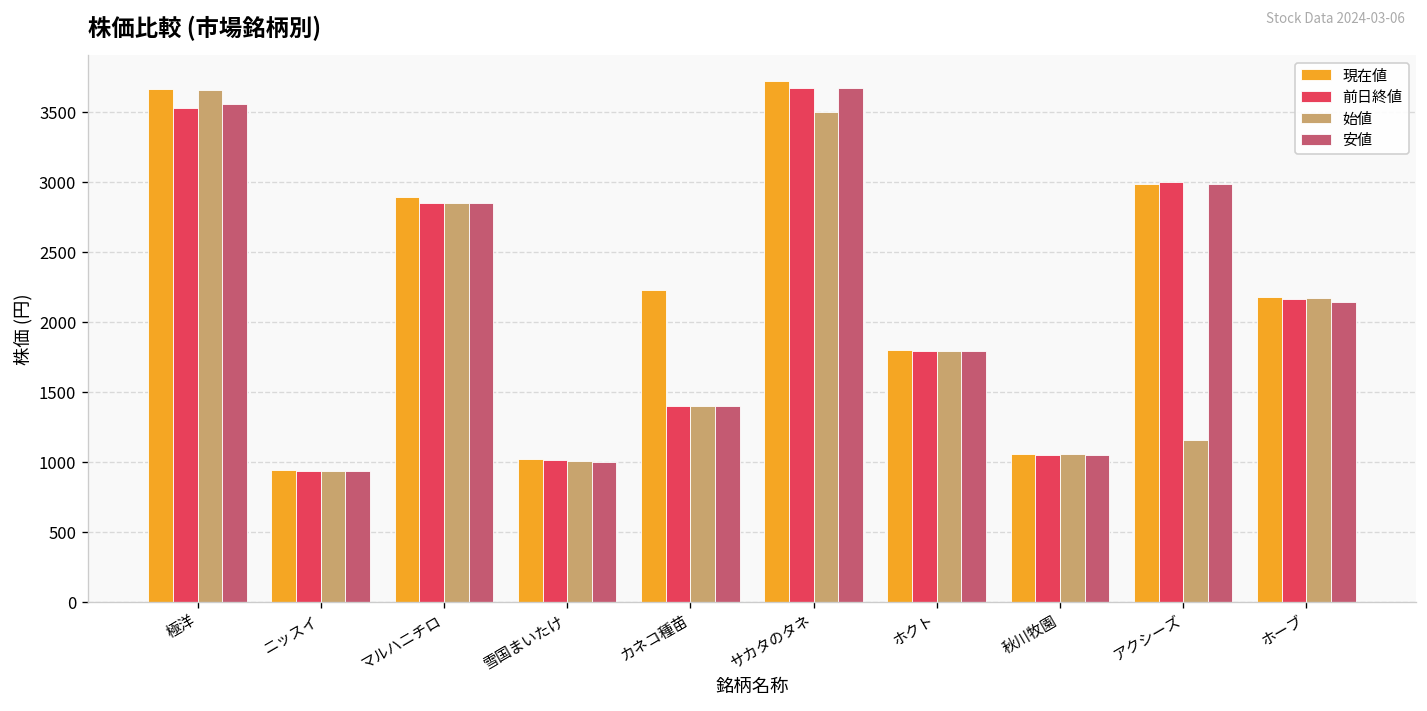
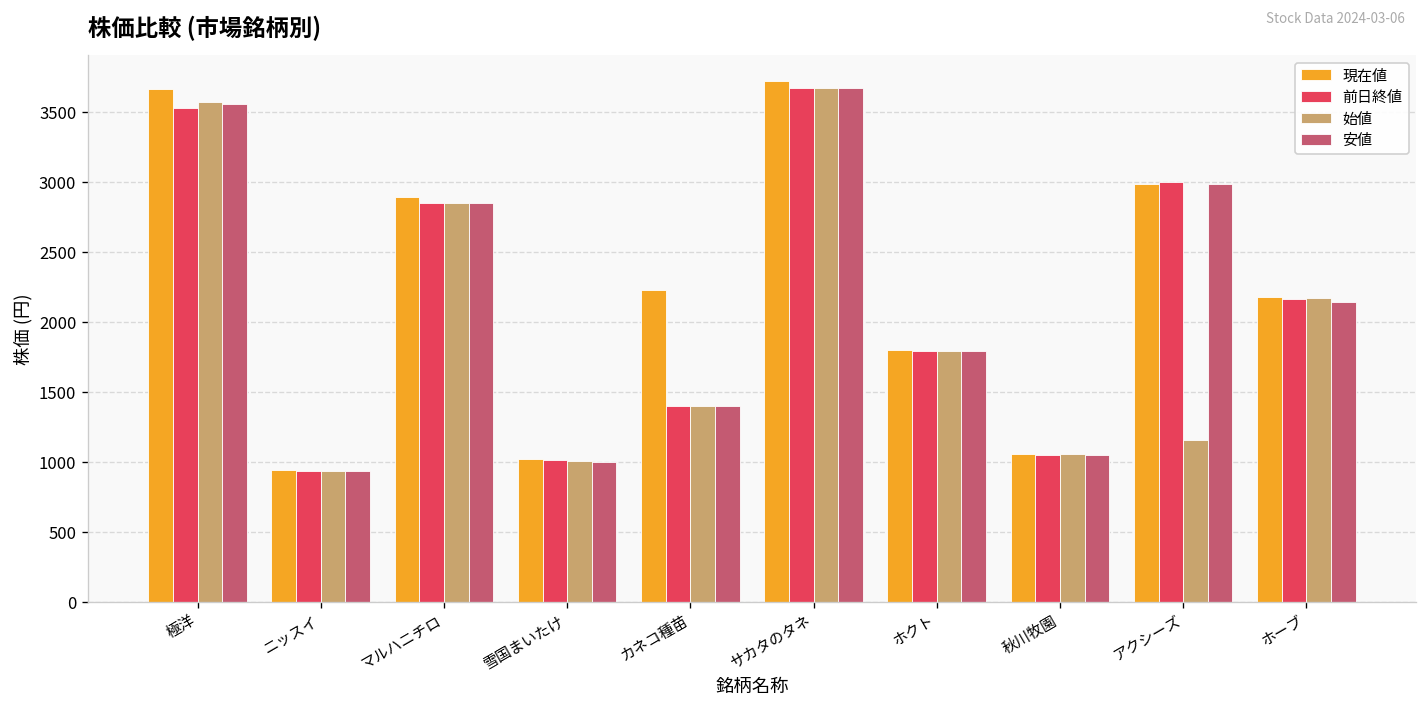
  {
    "現在値": {
      "極洋": 3670,
      "ニッスイ": 940,
      "マルハニチロ": 2890,
      "雪国まいたけ": 1020,
      "カネコ種苗": 2230,
      "サカタのタネ": 3720,
      "ホクト": 1800,
      "秋川牧園": 1060,
      "アクシーズ": 2990,
      "ホーブ": 2180
    },
    "始値": {
-     "極洋": 3660,
+     "極洋": 3580,
      "ニッスイ": 930,
      "マルハニチロ": 2850,
      "雪国まいたけ": 1010,
      "カネコ種苗": 1400,
-     "サカタのタネ": 3500,
+     "サカタのタネ": 3680,
      "ホクト": 1790,
      "秋川牧園": 1060,
      "アクシーズ": 1160,
      "ホーブ": 2170
    }
  }
